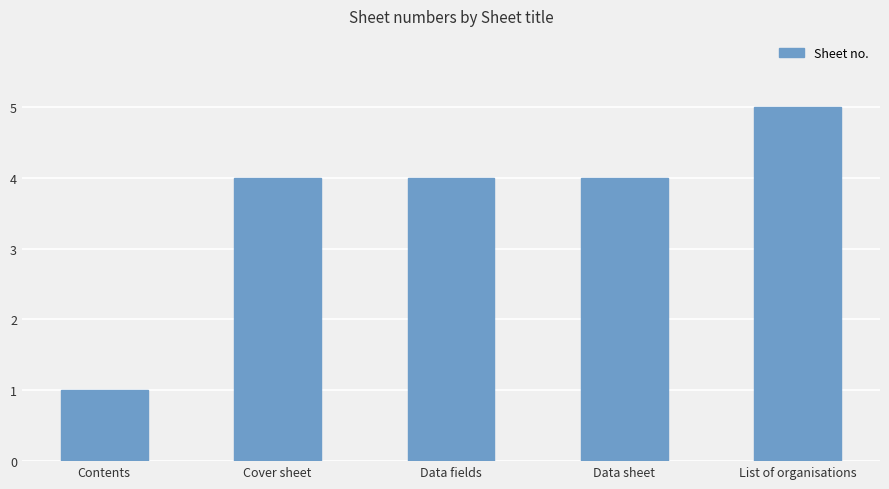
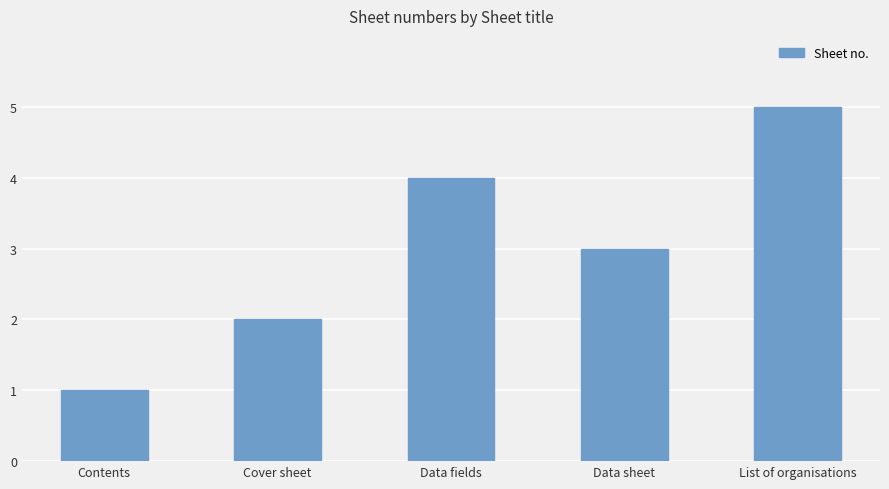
  {
    "Contents": 1,
-   "Cover sheet": 4,
+   "Cover sheet": 2,
    "Data fields": 4,
-   "Data sheet": 4,
+   "Data sheet": 3,
    "List of organisations": 5
  }
